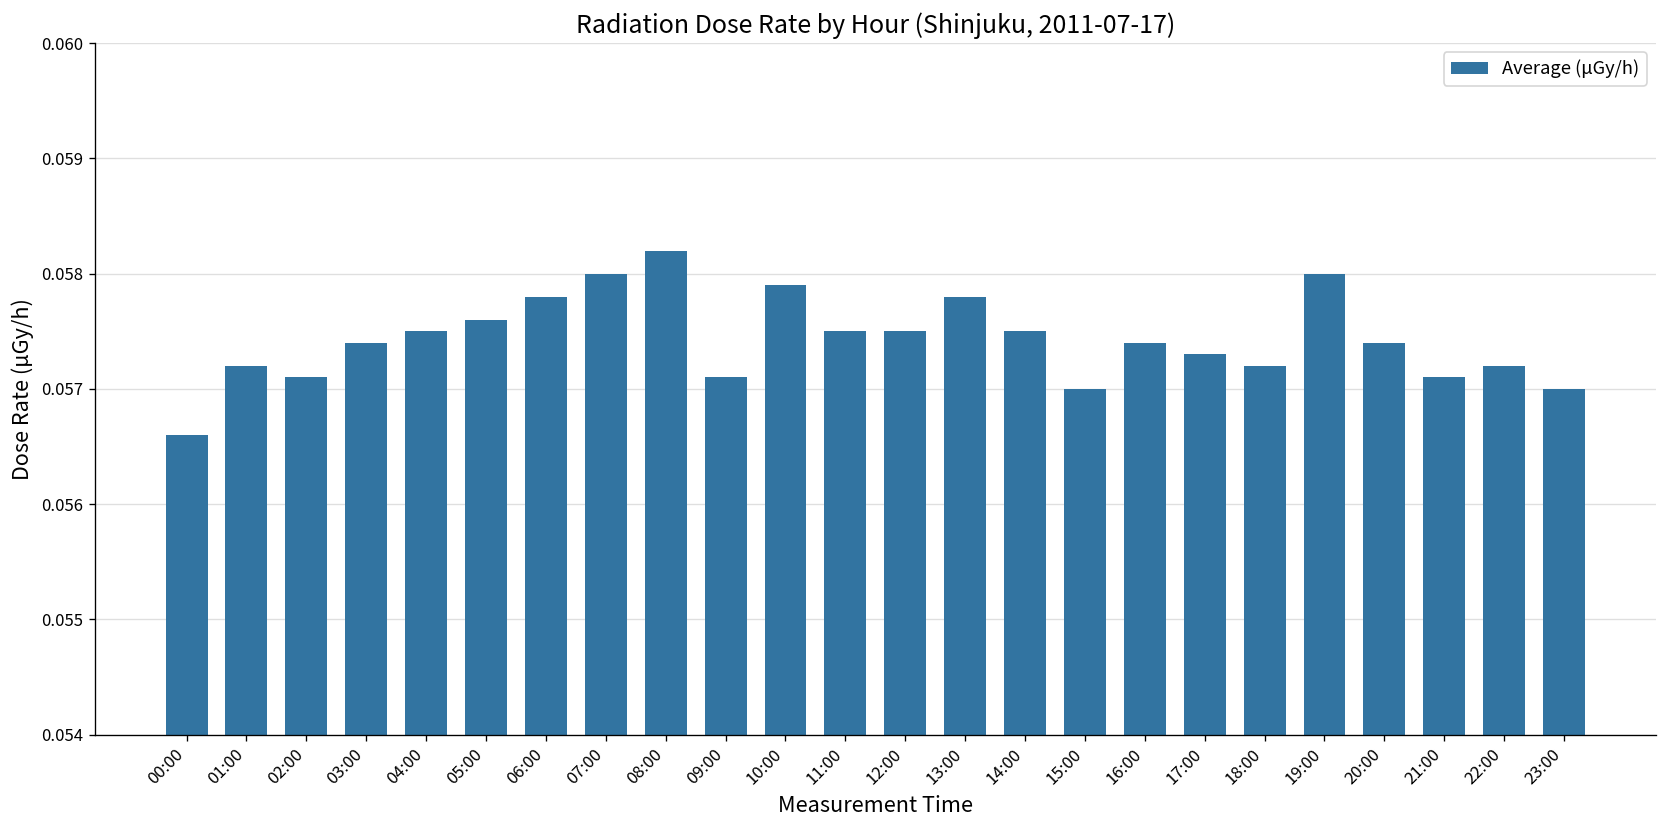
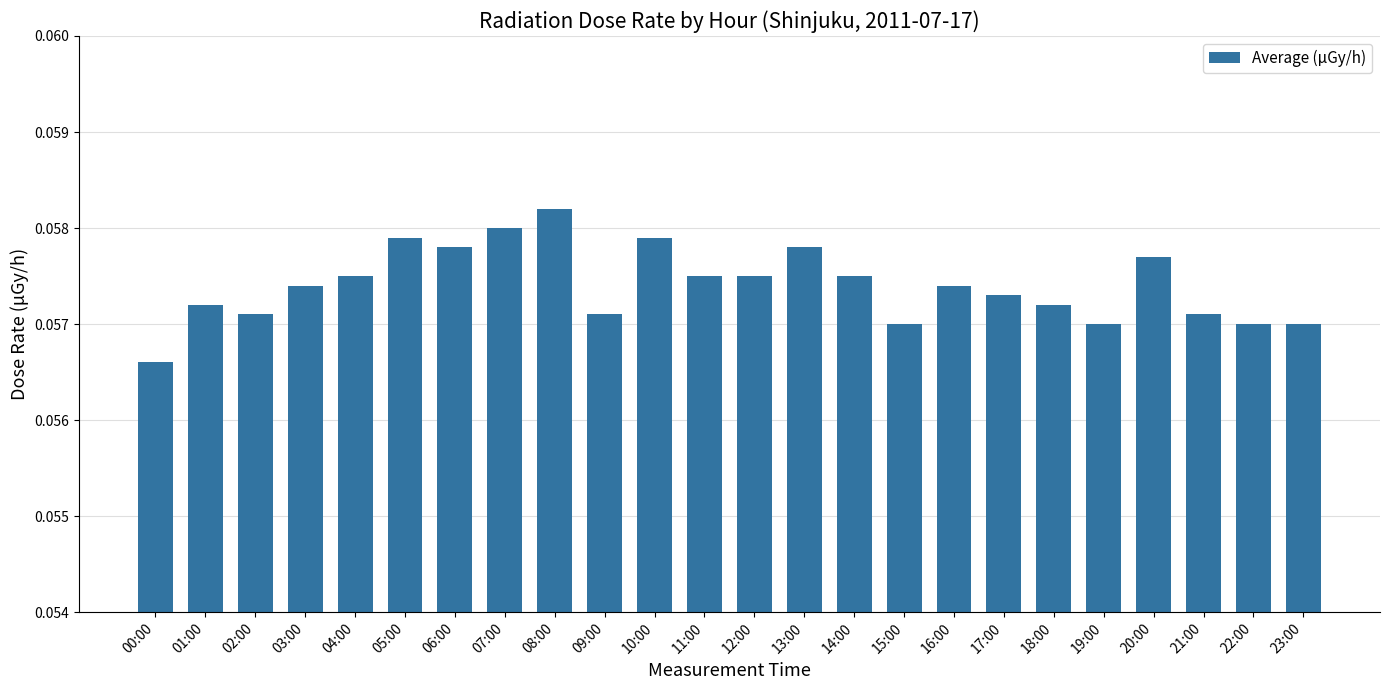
  {
    "00:00": 0.0566,
    "01:00": 0.0572,
    "02:00": 0.0571,
    "03:00": 0.0574,
    "04:00": 0.0575,
-   "05:00": 0.0576,
+   "05:00": 0.0579,
    "06:00": 0.0578,
    "07:00": 0.0580,
    "08:00": 0.0582,
    "09:00": 0.0571,
    "10:00": 0.0579,
    "11:00": 0.0575,
    "12:00": 0.0575,
    "13:00": 0.0578,
    "14:00": 0.0575,
    "15:00": 0.0570,
    "16:00": 0.0574,
    "17:00": 0.0573,
    "18:00": 0.0572,
-   "19:00": 0.058,
-   "20:00": 0.0574,
+   "19:00": 0.057,
+   "20:00": 0.0577,
    "21:00": 0.0571,
-   "22:00": 0.0572,
+   "22:00": 0.0570,
    "23:00": 0.0570
  }
